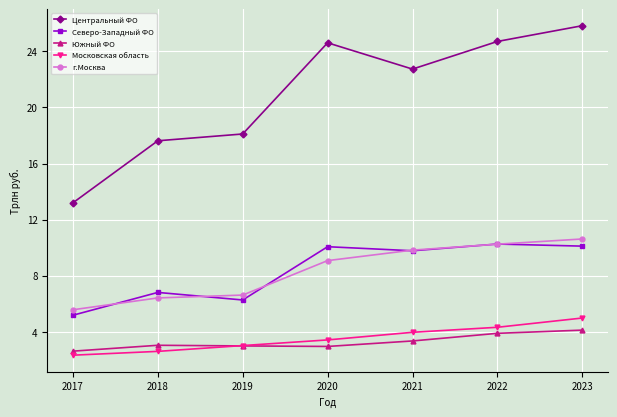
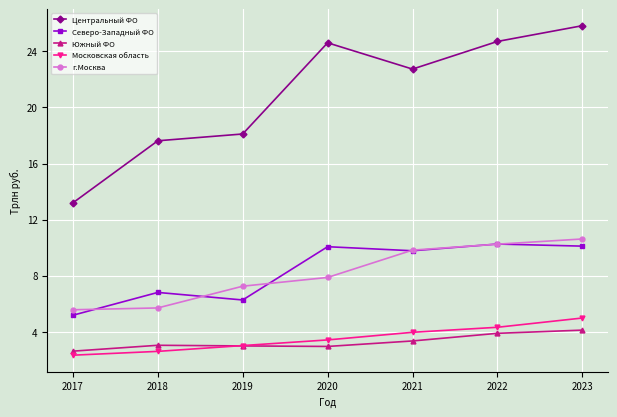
  {
    "Центральный ФО": {
      "2017": 13.2,
      "2018": 17.6,
      "2019": 18.1,
      "2020": 24.6,
      "2021": 22.7,
      "2022": 24.7,
      "2023": 25.8
    },
    "Северо-Западный ФО": {
      "2017": 5.2,
      "2018": 6.8,
      "2019": 6.3,
      "2020": 10.1,
      "2023": 10.1
    },
    "г.Москва": {
      "2017": 5.6,
-     "2018": 6.4,
-     "2019": 6.6,
-     "2020": 9.1,
+     "2018": 5.7,
+     "2019": 7.2,
+     "2020": 7.9,
      "2023": 10.6
    }
  }
